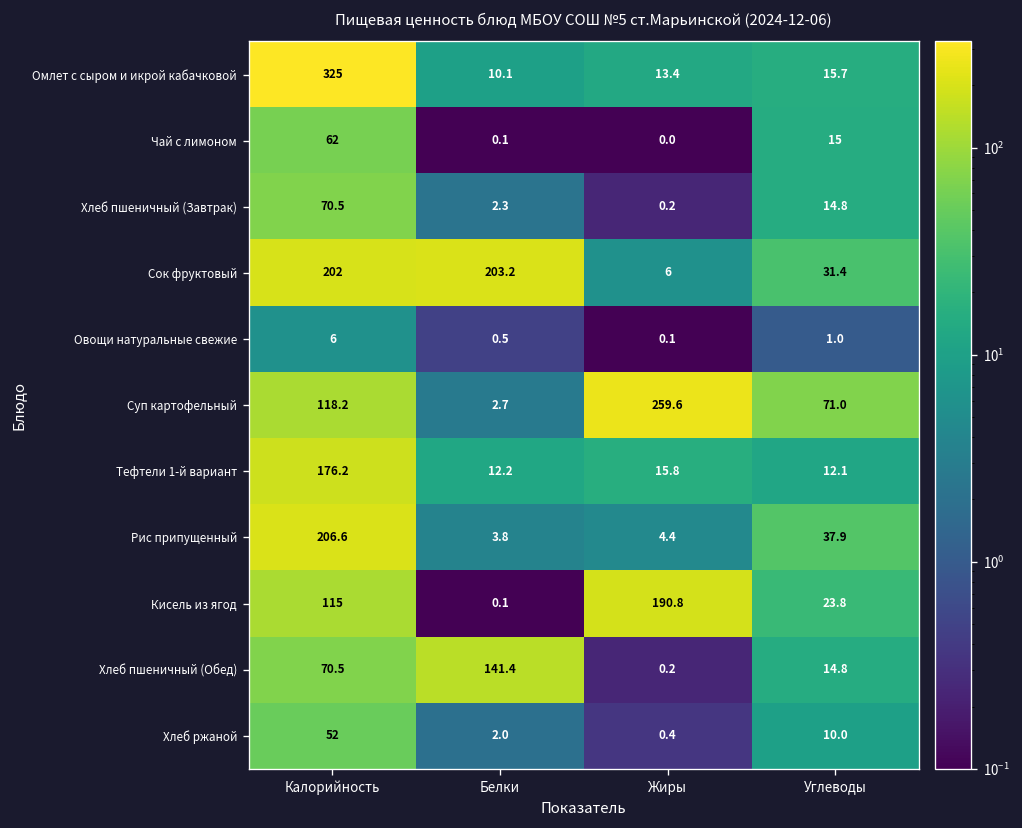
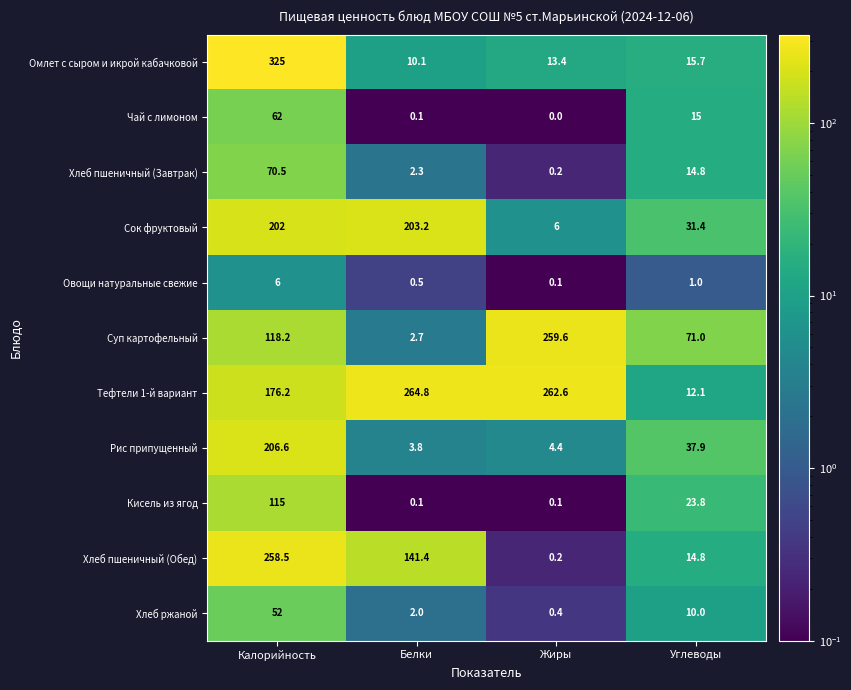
  {
    "Омлет с сыром и икрой кабачковой": {
      "Калорийность": 325,
      "Белки": 10.1,
      "Жиры": 13.4,
      "Углеводы": 15.7
    },
    "Чай с лимоном": {
      "Калорийность": 62,
      "Белки": 0.1,
      "Жиры": 0.0,
      "Углеводы": 15
    },
    "Хлеб пшеничный (Завтрак)": {
      "Калорийность": 70.5,
      "Белки": 2.3,
      "Жиры": 0.2,
      "Углеводы": 14.8
    },
    "Сок фруктовый": {
      "Калорийность": 202,
      "Белки": 203.2,
      "Жиры": 6,
      "Углеводы": 31.4
    },
    "Овощи натуральные свежие": {
      "Калорийность": 6,
      "Белки": 0.5,
      "Жиры": 0.1,
      "Углеводы": 1.0
    },
    "Суп картофельный": {
      "Калорийность": 118.2,
      "Белки": 2.7,
      "Жиры": 259.6,
      "Углеводы": 71.0
    },
    "Тефтели 1-й вариант": {
      "Калорийность": 176.2,
-     "Белки": 12.2,
-     "Жиры": 15.8,
+     "Белки": 264.8,
+     "Жиры": 262.6,
      "Углеводы": 12.1
    },
    "Рис припущенный": {
      "Калорийность": 206.6,
      "Белки": 3.8,
      "Жиры": 4.4,
      "Углеводы": 37.9
    },
    "Кисель из ягод": {
      "Калорийность": 115,
      "Белки": 0.1,
-     "Жиры": 190.8,
+     "Жиры": 0.1,
      "Углеводы": 23.8
    },
    "Хлеб пшеничный (Обед)": {
-     "Калорийность": 70.5,
+     "Калорийность": 258.5,
      "Белки": 141.4,
      "Жиры": 0.2,
      "Углеводы": 14.8
    },
    "Хлеб ржаной": {
      "Калорийность": 52,
      "Белки": 2.0,
      "Жиры": 0.4,
      "Углеводы": 10.0
    }
  }
